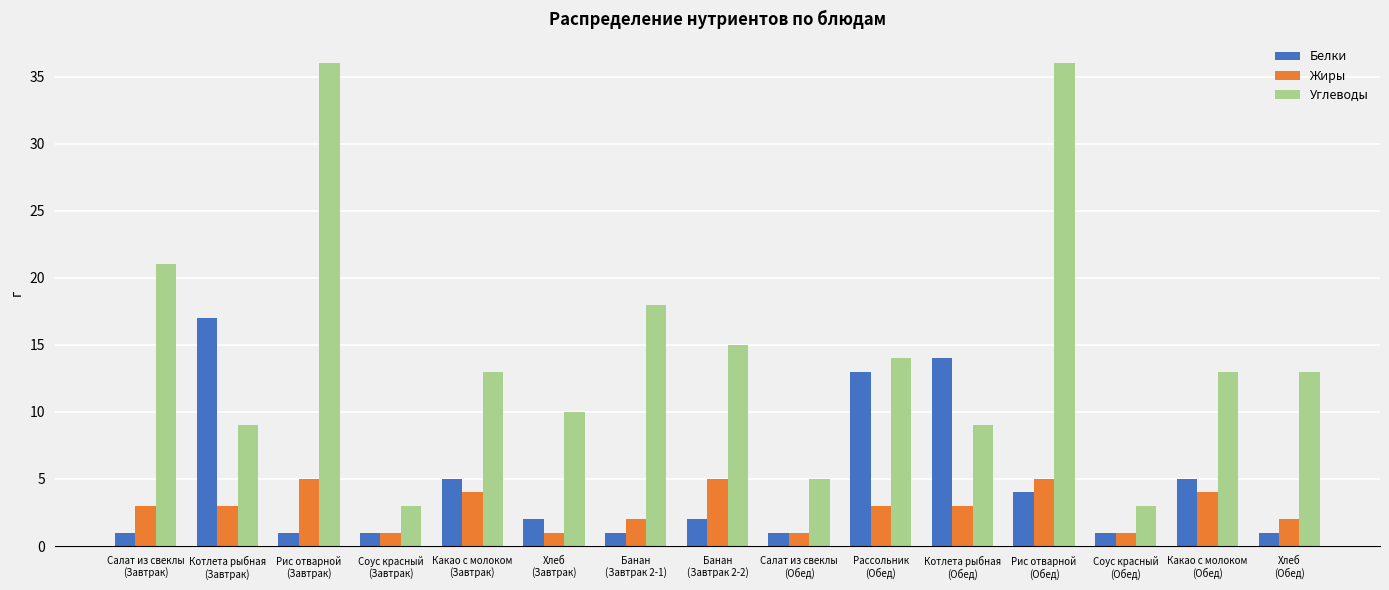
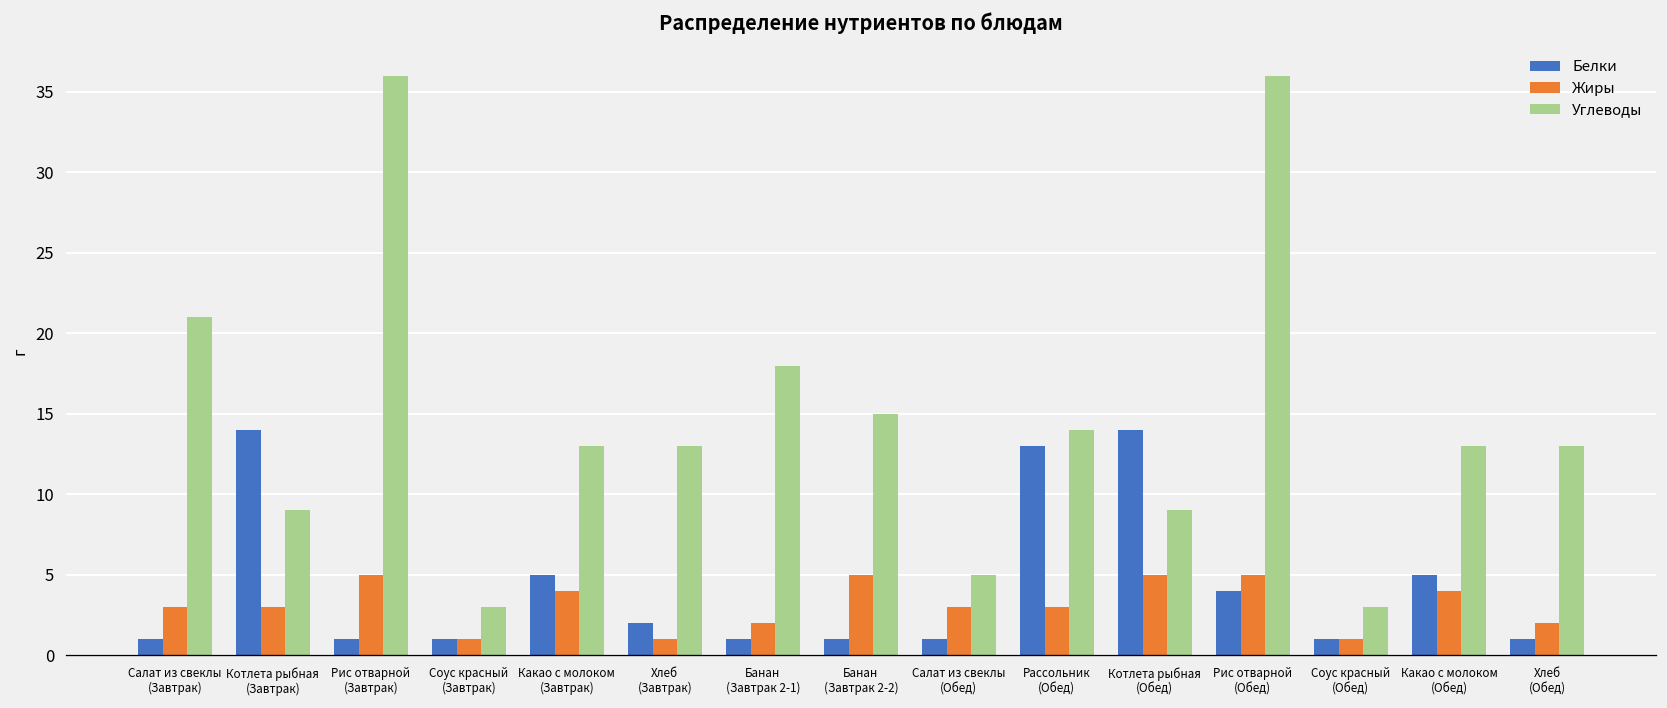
  {
    "Белки": {
      "Салат из свеклы (Завтрак)": 1,
-     "Котлета рыбная (Завтрак)": 17,
+     "Котлета рыбная (Завтрак)": 14,
      "Рис отварной (Завтрак)": 1,
      "Соус красный (Завтрак)": 1,
      "Какао с молоком (Завтрак)": 5,
      "Хлеб (Завтрак)": 2,
      "Банан (Завтрак 2-1)": 1,
-     "Банан (Завтрак 2-2)": 2,
+     "Банан (Завтрак 2-2)": 1,
      "Салат из свеклы (Обед)": 1,
      "Рассольник (Обед)": 13,
      "Котлета рыбная (Обед)": 14,
      "Рис отварной (Обед)": 4,
      "Соус красный (Обед)": 1,
      "Какао с молоком (Обед)": 5,
      "Хлеб (Обед)": 1
    },
    "Жиры": {
      "Салат из свеклы (Завтрак)": 3,
      "Котлета рыбная (Завтрак)": 3,
      "Рис отварной (Завтрак)": 5,
      "Соус красный (Завтрак)": 1,
      "Какао с молоком (Завтрак)": 4,
      "Хлеб (Завтрак)": 1,
      "Банан (Завтрак 2-1)": 2,
      "Банан (Завтрак 2-2)": 5,
-     "Салат из свеклы (Обед)": 1,
+     "Салат из свеклы (Обед)": 3,
      "Рассольник (Обед)": 3,
-     "Котлета рыбная (Обед)": 3,
+     "Котлета рыбная (Обед)": 5,
      "Рис отварной (Обед)": 5,
      "Соус красный (Обед)": 1,
      "Какао с молоком (Обед)": 4,
      "Хлеб (Обед)": 2
    },
    "Углеводы": {
      "Салат из свеклы (Завтрак)": 21,
      "Котлета рыбная (Завтрак)": 9,
      "Рис отварной (Завтрак)": 36,
      "Соус красный (Завтрак)": 3,
      "Какао с молоком (Завтрак)": 13,
-     "Хлеб (Завтрак)": 10,
+     "Хлеб (Завтрак)": 13,
      "Банан (Завтрак 2-1)": 18,
      "Банан (Завтрак 2-2)": 15,
      "Салат из свеклы (Обед)": 5,
      "Рассольник (Обед)": 14,
      "Котлета рыбная (Обед)": 9,
      "Рис отварной (Обед)": 36,
      "Соус красный (Обед)": 3,
      "Какао с молоком (Обед)": 13,
      "Хлеб (Обед)": 13
    }
  }
